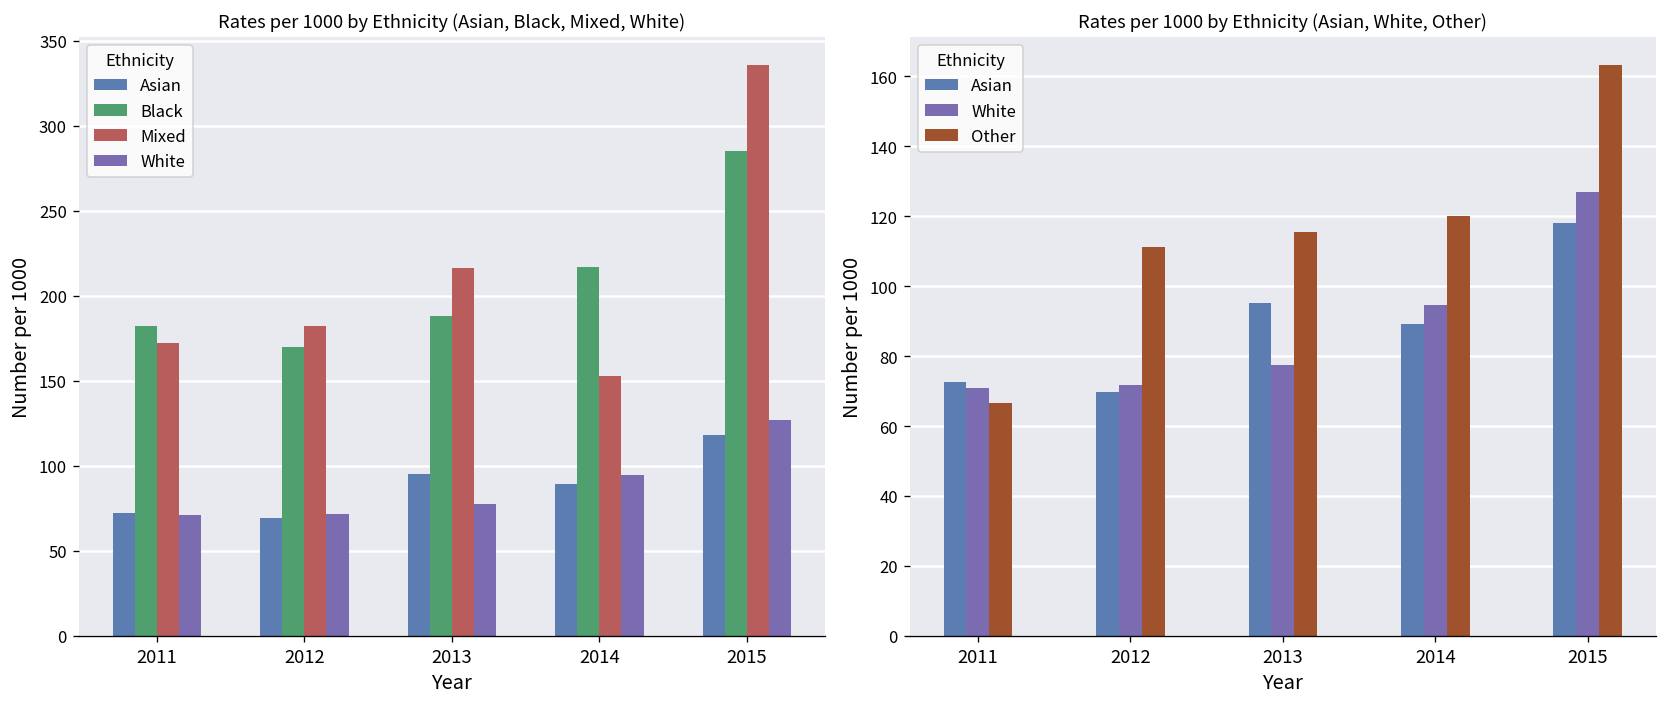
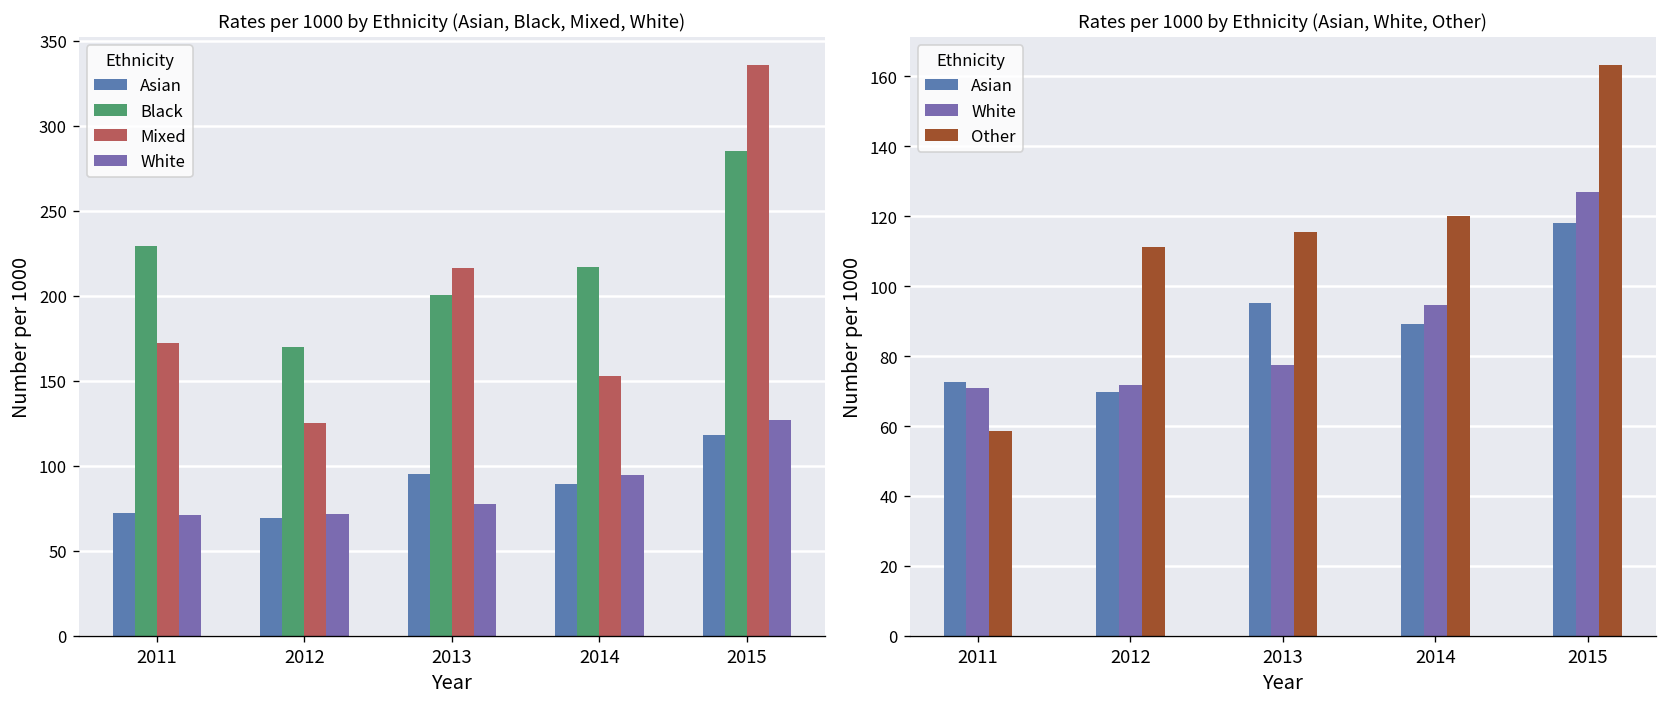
  {
    "Rates per 1000 by Ethnicity (Asian, Black, Mixed, White)": {
      "Black": {
-       "2011": 182,
+       "2011": 229,
        "2012": 170,
-       "2013": 188,
+       "2013": 200,
        "2014": 217,
        "2015": 285
      },
      "Mixed": {
        "2011": 173,
-       "2012": 182,
+       "2012": 125,
        "2013": 216,
        "2014": 153,
        "2015": 336
      }
    },
    "Rates per 1000 by Ethnicity (Asian, White, Other)": {
      "Other": {
-       "2011": 67,
+       "2011": 59,
        "2012": 111,
        "2013": 116,
        "2014": 120,
        "2015": 163
      }
    }
  }
